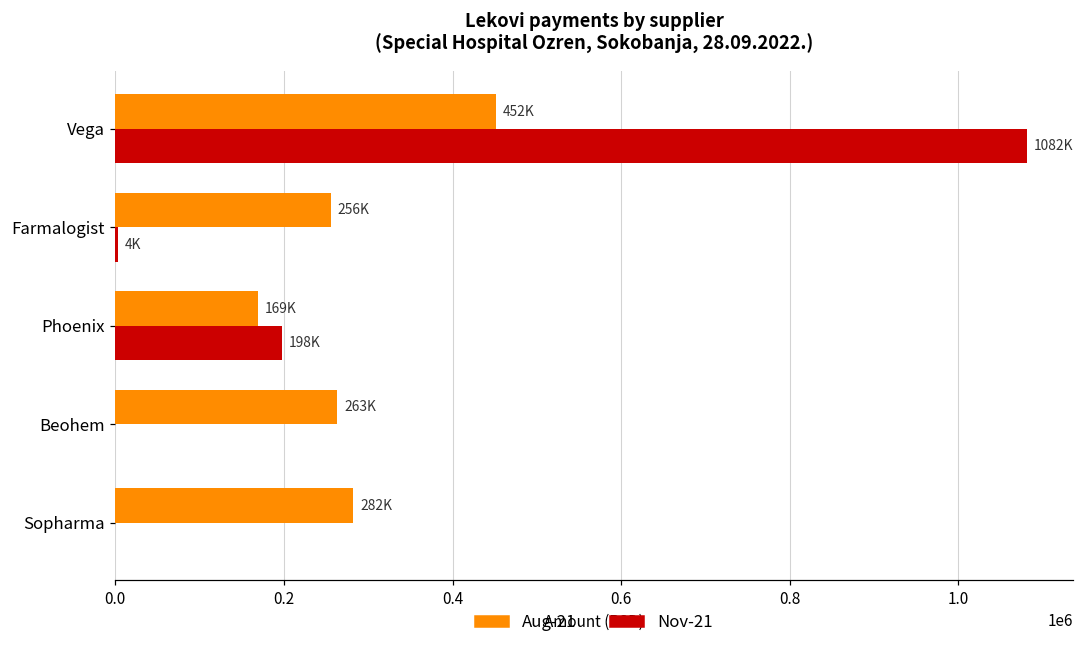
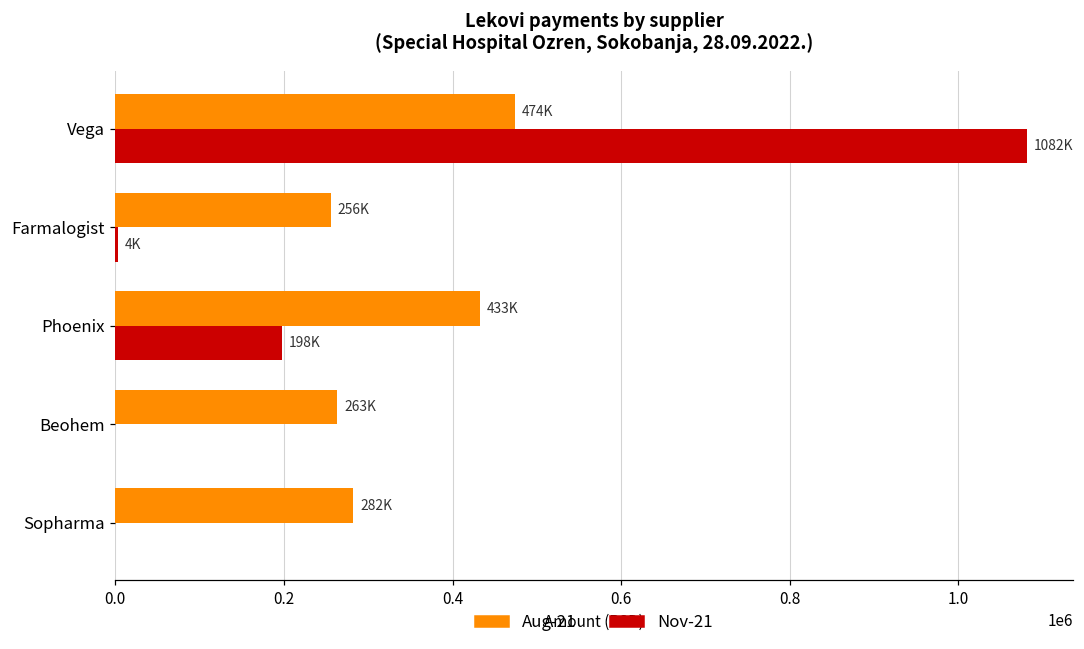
  {
    "Aug-21": {
-     "Vega": "452K",
+     "Vega": "474K",
      "Farmalogist": "256K",
-     "Phoenix": "169K",
+     "Phoenix": "433K",
      "Beohem": "263K",
      "Sopharma": "282K"
    },
    "Nov-21": {
      "Vega": "1082K",
      "Farmalogist": "4K",
      "Phoenix": "198K"
    }
  }
